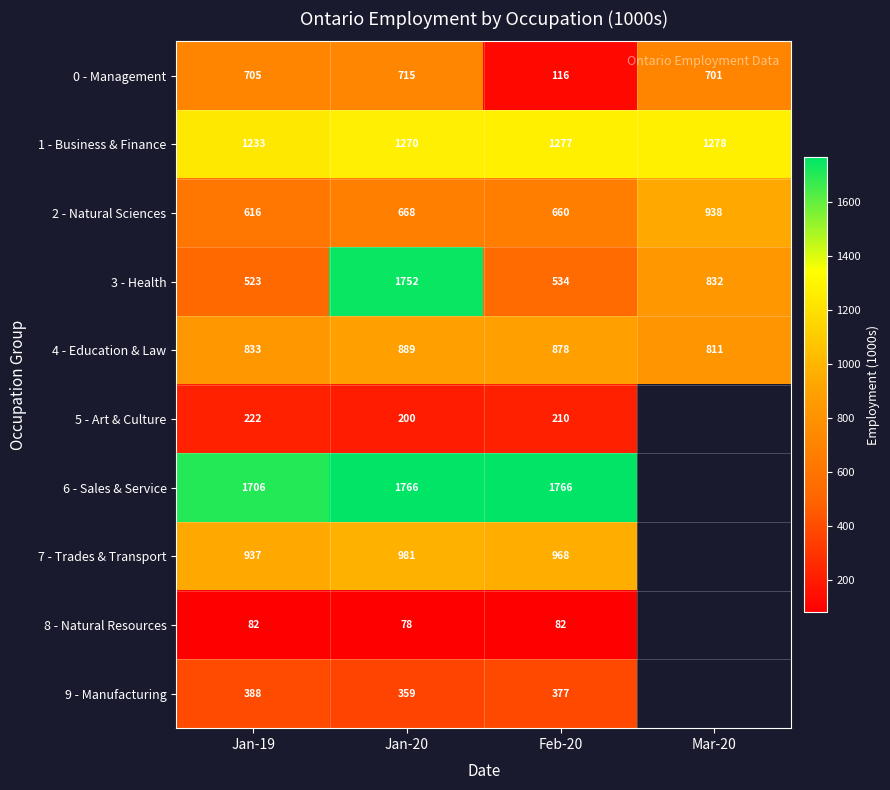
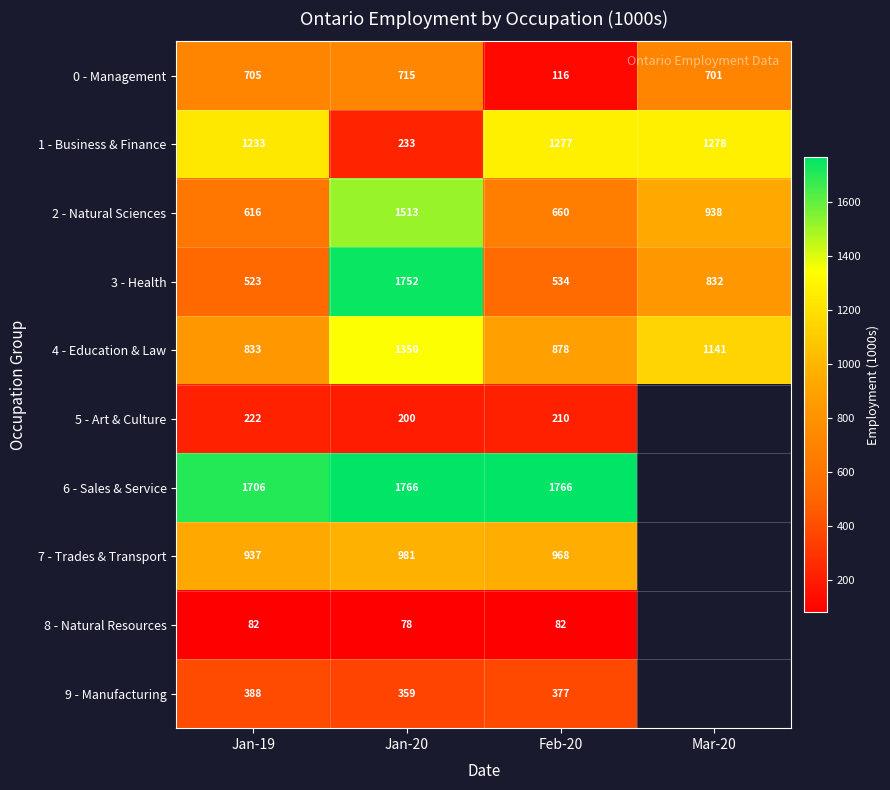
  {
    "0 - Management": {
      "Jan-19": 705,
      "Jan-20": 715,
      "Feb-20": 116
    },
    "1 - Business & Finance": {
      "Jan-19": 1233,
-     "Jan-20": 1270,
+     "Jan-20": 233,
      "Feb-20": 1277,
      "Mar-20": 1278
    },
    "2 - Natural Sciences": {
      "Jan-19": 616,
-     "Jan-20": 668,
+     "Jan-20": 1513,
      "Feb-20": 660,
      "Mar-20": 938
    },
    "3 - Health": {
      "Jan-19": 523,
      "Jan-20": 1752,
      "Feb-20": 534,
      "Mar-20": 832
    },
    "4 - Education & Law": {
      "Jan-19": 833,
-     "Jan-20": 889,
+     "Jan-20": 1350,
      "Feb-20": 878,
-     "Mar-20": 811
+     "Mar-20": 1141
    },
    "5 - Art & Culture": {
      "Jan-19": 222,
      "Jan-20": 200,
      "Feb-20": 210
    },
    "6 - Sales & Service": {
      "Jan-19": 1706,
      "Jan-20": 1766,
      "Feb-20": 1766
    },
    "7 - Trades & Transport": {
      "Jan-19": 937,
      "Jan-20": 981,
      "Feb-20": 968
    },
    "8 - Natural Resources": {
      "Jan-19": 82,
      "Jan-20": 78,
      "Feb-20": 82
    },
    "9 - Manufacturing": {
      "Jan-19": 388,
      "Jan-20": 359,
      "Feb-20": 377
    }
  }
